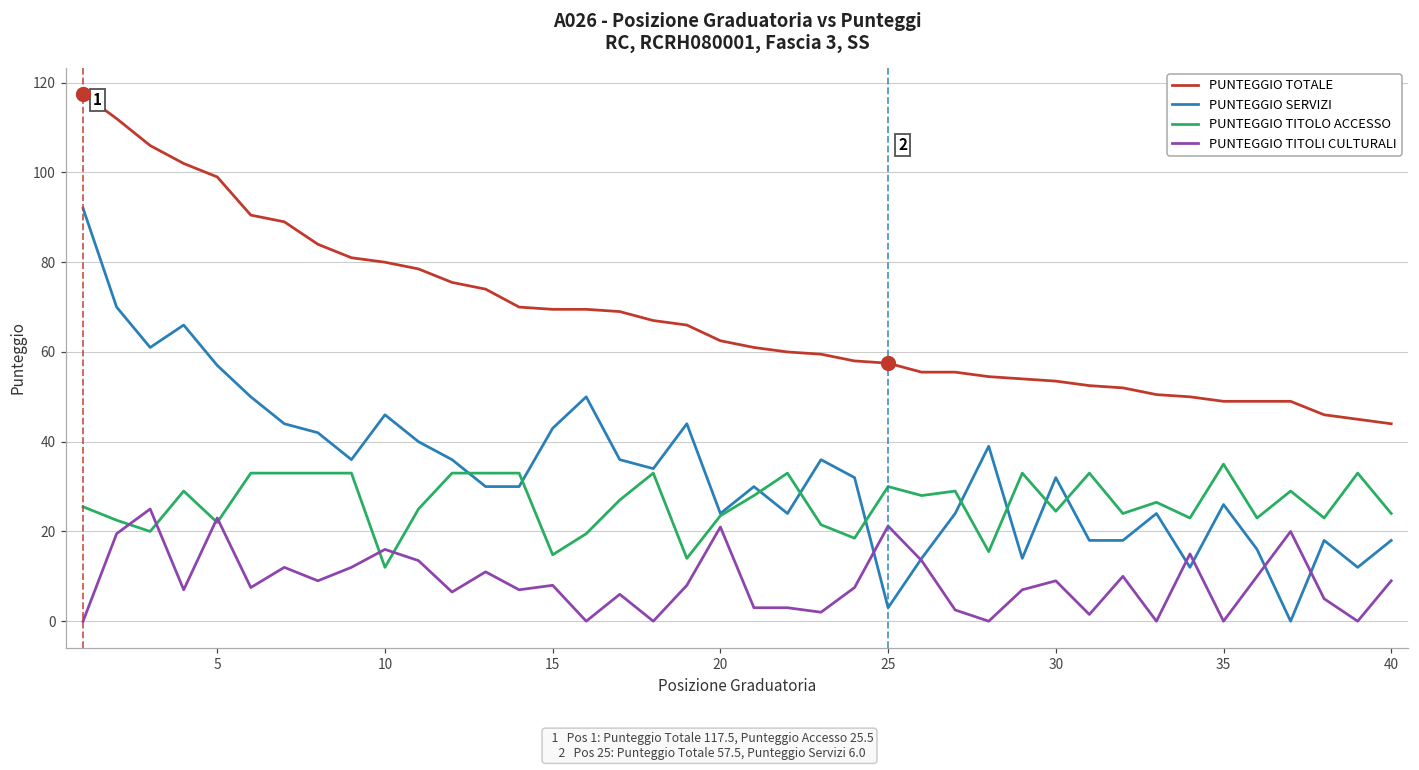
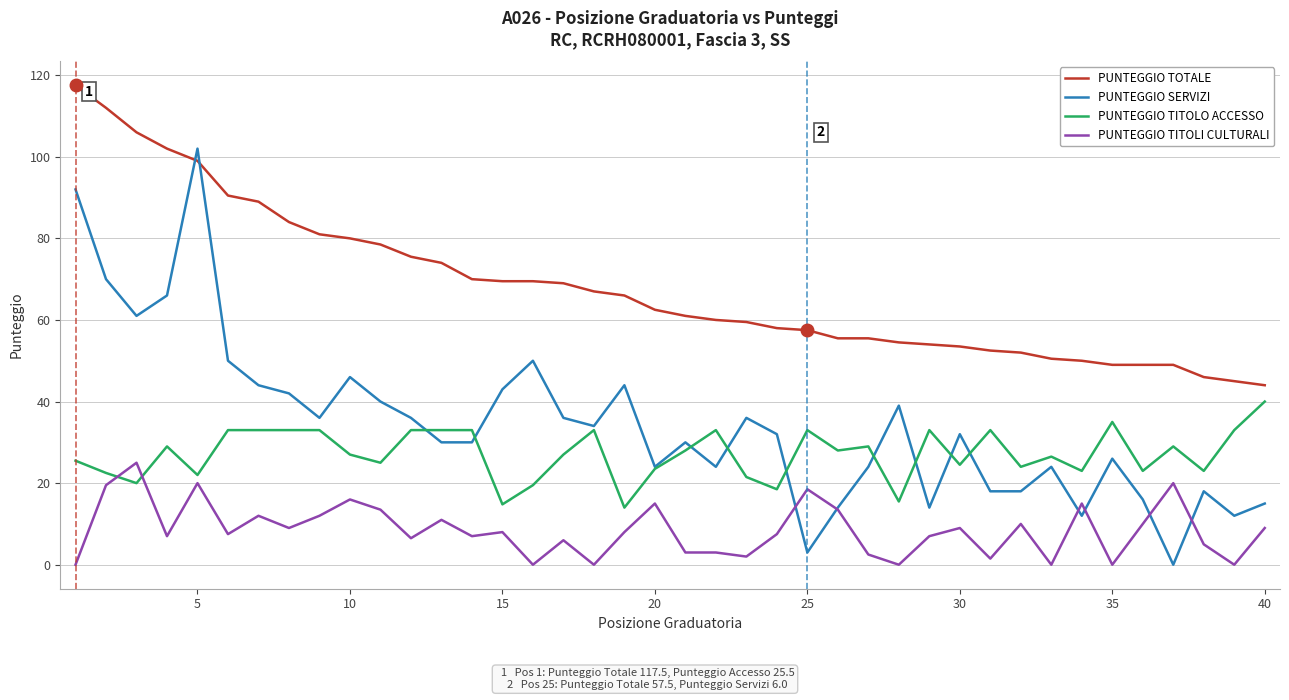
  {
    "PUNTEGGIO SERVIZI": {
-     "5": 57,
+     "5": 102,
      "10": 46,
      "15": 43,
      "25": 3,
      "30": 32,
      "35": 26,
-     "40": 18
+     "40": 15
    },
    "PUNTEGGIO TITOLO ACCESSO": {
      "5": 22,
-     "10": 12,
+     "10": 27,
      "15": 15,
-     "25": 30,
+     "25": 33,
      "30": 25,
      "35": 35,
-     "40": 24
+     "40": 40
    },
    "PUNTEGGIO TITOLI CULTURALI": {
-     "5": 23,
+     "5": 20,
      "10": 16,
      "15": 8,
-     "20": 21,
-     "25": 21,
+     "20": 15,
+     "25": 19,
      "30": 9,
      "35": 0,
      "40": 9
    }
  }
